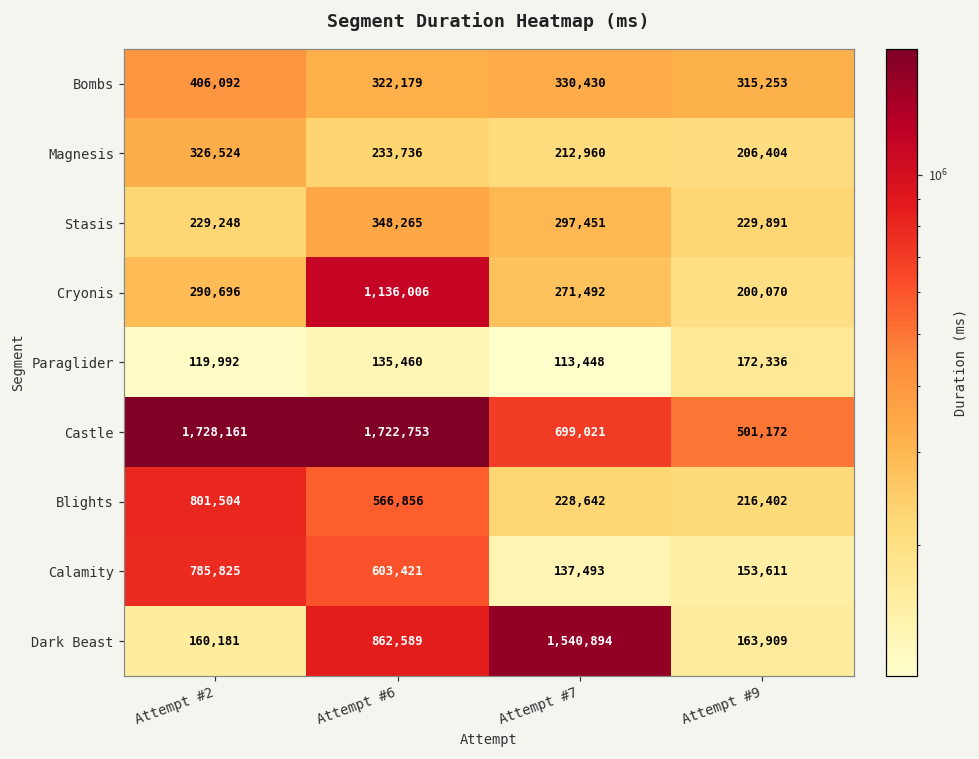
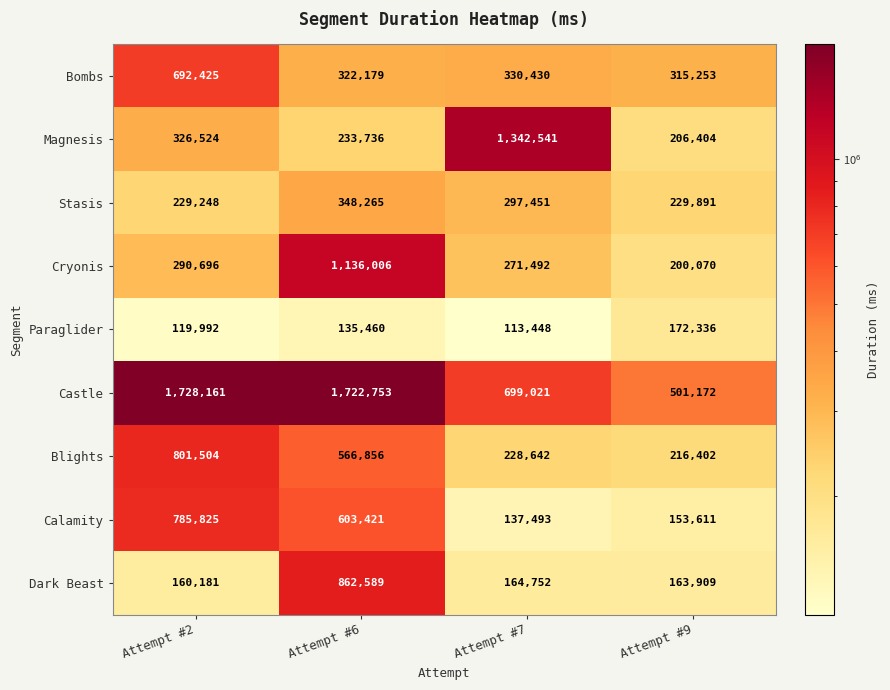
  {
    "Bombs": {
-     "Attempt #2": "406,092",
+     "Attempt #2": "692,425",
      "Attempt #6": "322,179",
      "Attempt #7": "330,430",
      "Attempt #9": "315,253"
    },
    "Magnesis": {
      "Attempt #2": "326,524",
      "Attempt #6": "233,736",
-     "Attempt #7": "212,960",
+     "Attempt #7": "1,342,541",
      "Attempt #9": "206,404"
    },
    "Stasis": {
      "Attempt #2": "229,248",
      "Attempt #6": "348,265",
      "Attempt #7": "297,451",
      "Attempt #9": "229,891"
    },
    "Cryonis": {
      "Attempt #2": "290,696",
      "Attempt #6": "1,136,006",
      "Attempt #7": "271,492",
      "Attempt #9": "200,070"
    },
    "Paraglider": {
      "Attempt #2": "119,992",
      "Attempt #6": "135,460",
      "Attempt #7": "113,448",
      "Attempt #9": "172,336"
    },
    "Castle": {
      "Attempt #2": "1,728,161",
      "Attempt #6": "1,722,753",
      "Attempt #7": "699,021",
      "Attempt #9": "501,172"
    },
    "Blights": {
      "Attempt #2": "801,504",
      "Attempt #6": "566,856",
      "Attempt #7": "228,642",
      "Attempt #9": "216,402"
    },
    "Calamity": {
      "Attempt #2": "785,825",
      "Attempt #6": "603,421",
      "Attempt #7": "137,493",
      "Attempt #9": "153,611"
    },
    "Dark Beast": {
      "Attempt #2": "160,181",
      "Attempt #6": "862,589",
-     "Attempt #7": "1,540,894",
+     "Attempt #7": "164,752",
      "Attempt #9": "163,909"
    }
  }
